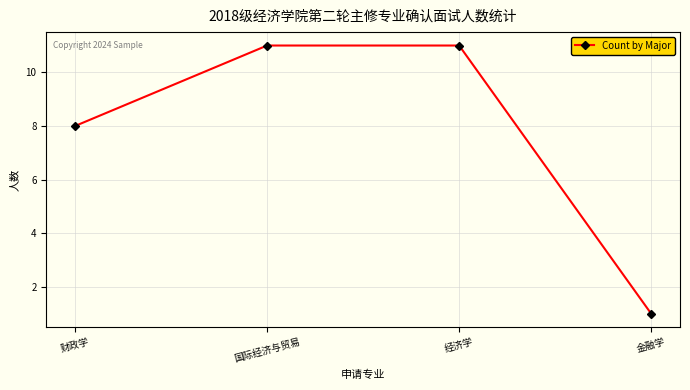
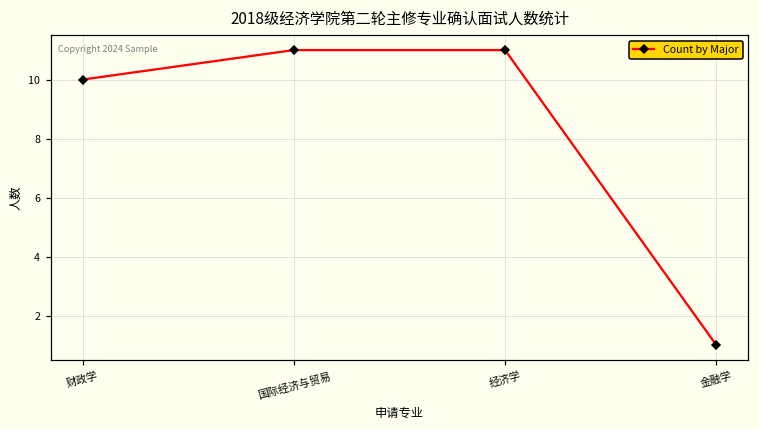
  {
-   "财政学": 8,
+   "财政学": 10,
    "国际经济与贸易": 11,
    "经济学": 11,
    "金融学": 1
  }
